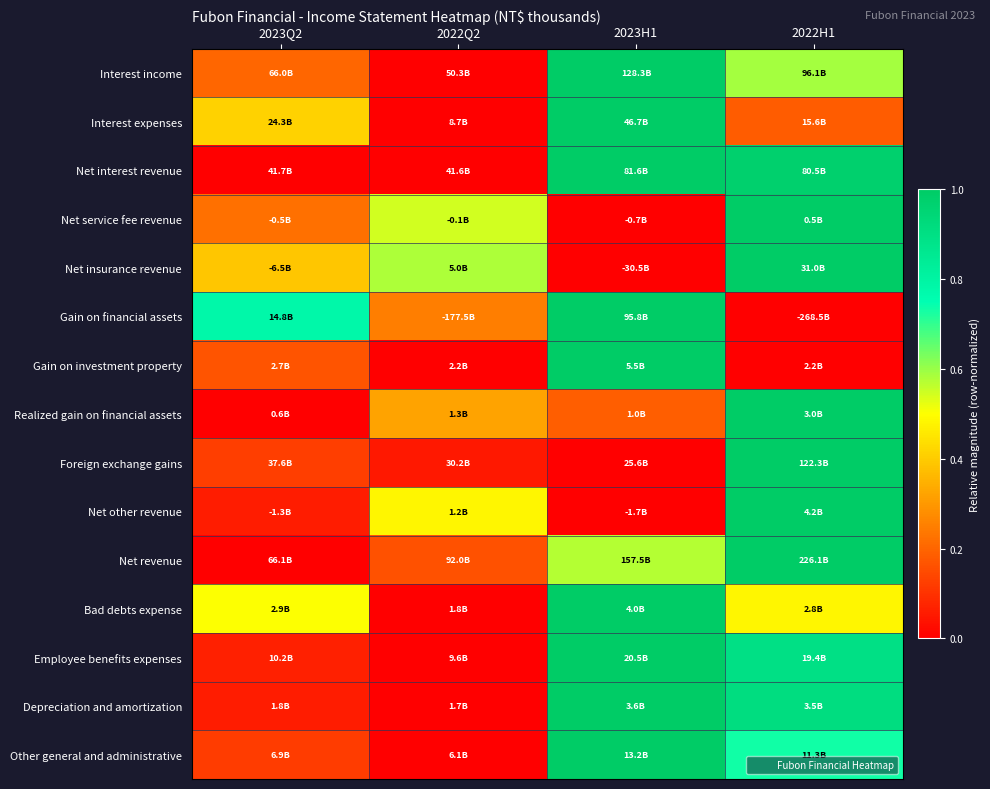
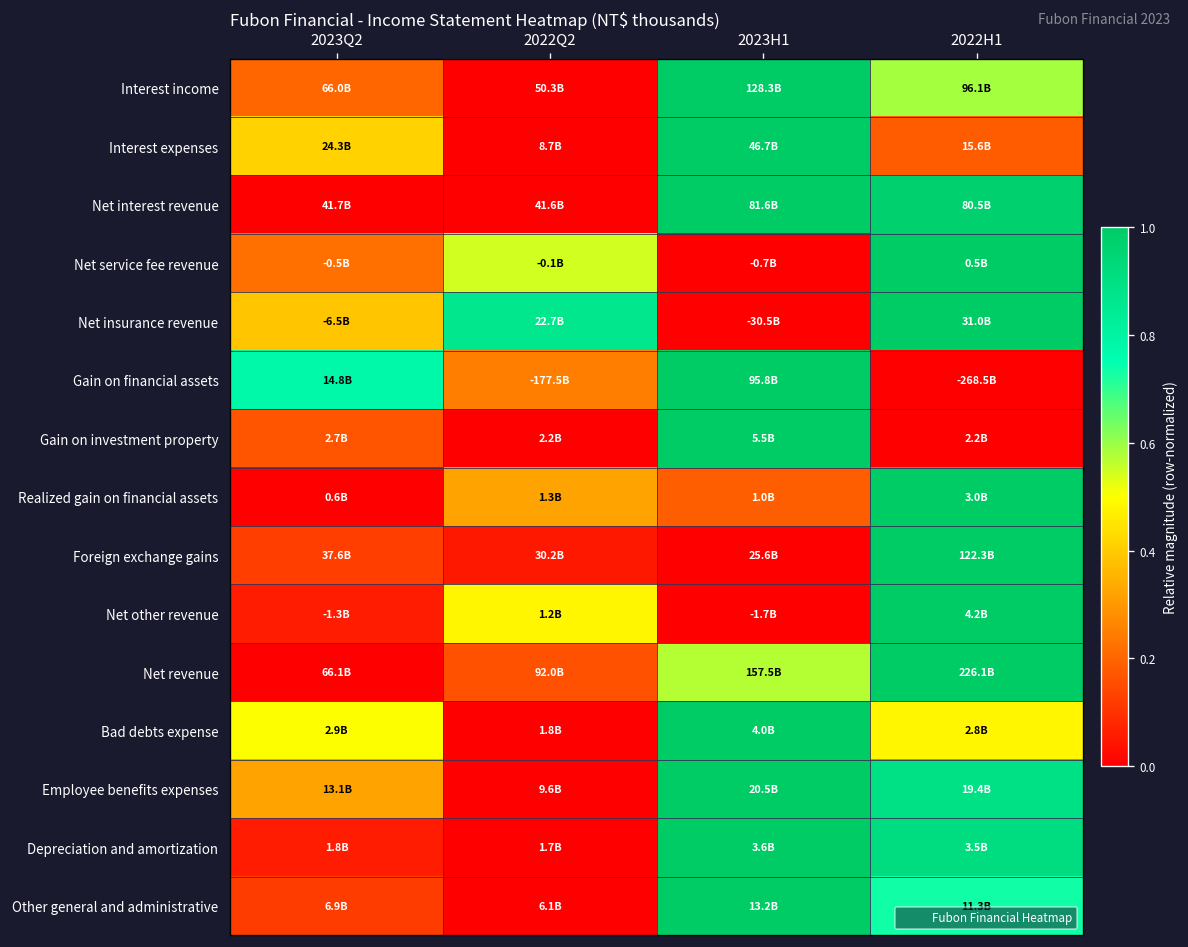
  {
    "Interest income": {
      "2023Q2": "66.0B",
      "2022Q2": "50.3B",
      "2023H1": "128.3B",
      "2022H1": "96.1B"
    },
    "Interest expenses": {
      "2023Q2": "24.3B",
      "2022Q2": "8.7B",
      "2023H1": "46.7B",
      "2022H1": "15.6B"
    },
    "Net interest revenue": {
      "2023Q2": "41.7B",
      "2022Q2": "41.6B",
      "2023H1": "81.6B",
      "2022H1": "80.5B"
    },
    "Net service fee revenue": {
      "2023Q2": "-0.5B",
      "2022Q2": "-0.1B",
      "2023H1": "-0.7B",
      "2022H1": "0.5B"
    },
    "Net insurance revenue": {
      "2023Q2": "-6.5B",
-     "2022Q2": "5.0B",
+     "2022Q2": "22.7B",
      "2023H1": "-30.5B",
      "2022H1": "31.0B"
    },
    "Gain on financial assets": {
      "2023Q2": "14.8B",
      "2022Q2": "-177.5B",
      "2023H1": "95.8B",
      "2022H1": "-268.5B"
    },
    "Gain on investment property": {
      "2023Q2": "2.7B",
      "2022Q2": "2.2B",
      "2023H1": "5.5B",
      "2022H1": "2.2B"
    },
    "Realized gain on financial assets": {
      "2023Q2": "0.6B",
      "2022Q2": "1.3B",
      "2023H1": "1.0B",
      "2022H1": "3.0B"
    },
    "Foreign exchange gains": {
      "2023Q2": "37.6B",
      "2022Q2": "30.2B",
      "2023H1": "25.6B",
      "2022H1": "122.3B"
    },
    "Net other revenue": {
      "2023Q2": "-1.3B",
      "2022Q2": "1.2B",
      "2023H1": "-1.7B",
      "2022H1": "4.2B"
    },
    "Net revenue": {
      "2023Q2": "66.1B",
      "2022Q2": "92.0B",
      "2023H1": "157.5B",
      "2022H1": "226.1B"
    },
    "Bad debts expense": {
      "2023Q2": "2.9B",
      "2022Q2": "1.8B",
      "2023H1": "4.0B",
      "2022H1": "2.8B"
    },
    "Employee benefits expenses": {
-     "2023Q2": "10.2B",
+     "2023Q2": "13.1B",
      "2022Q2": "9.6B",
      "2023H1": "20.5B",
      "2022H1": "19.4B"
    },
    "Depreciation and amortization": {
      "2023Q2": "1.8B",
      "2022Q2": "1.7B",
      "2023H1": "3.6B",
      "2022H1": "3.5B"
    },
    "Other general and administrative": {
      "2023Q2": "6.9B",
      "2022Q2": "6.1B",
      "2023H1": "13.2B"
    }
  }
